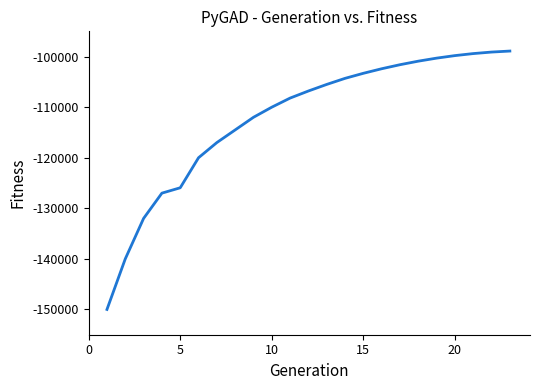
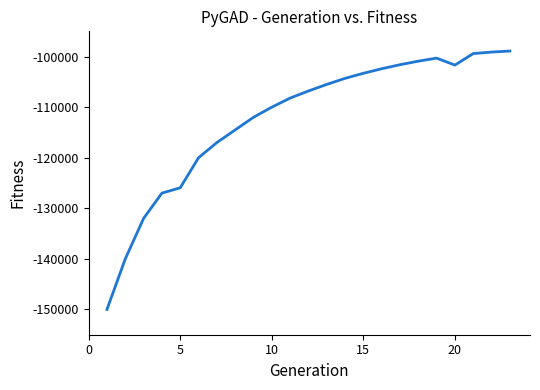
  {
    "5": -126000,
    "10": -110000,
    "15": -103000,
-   "20": -100000
+   "20": -102000
  }
